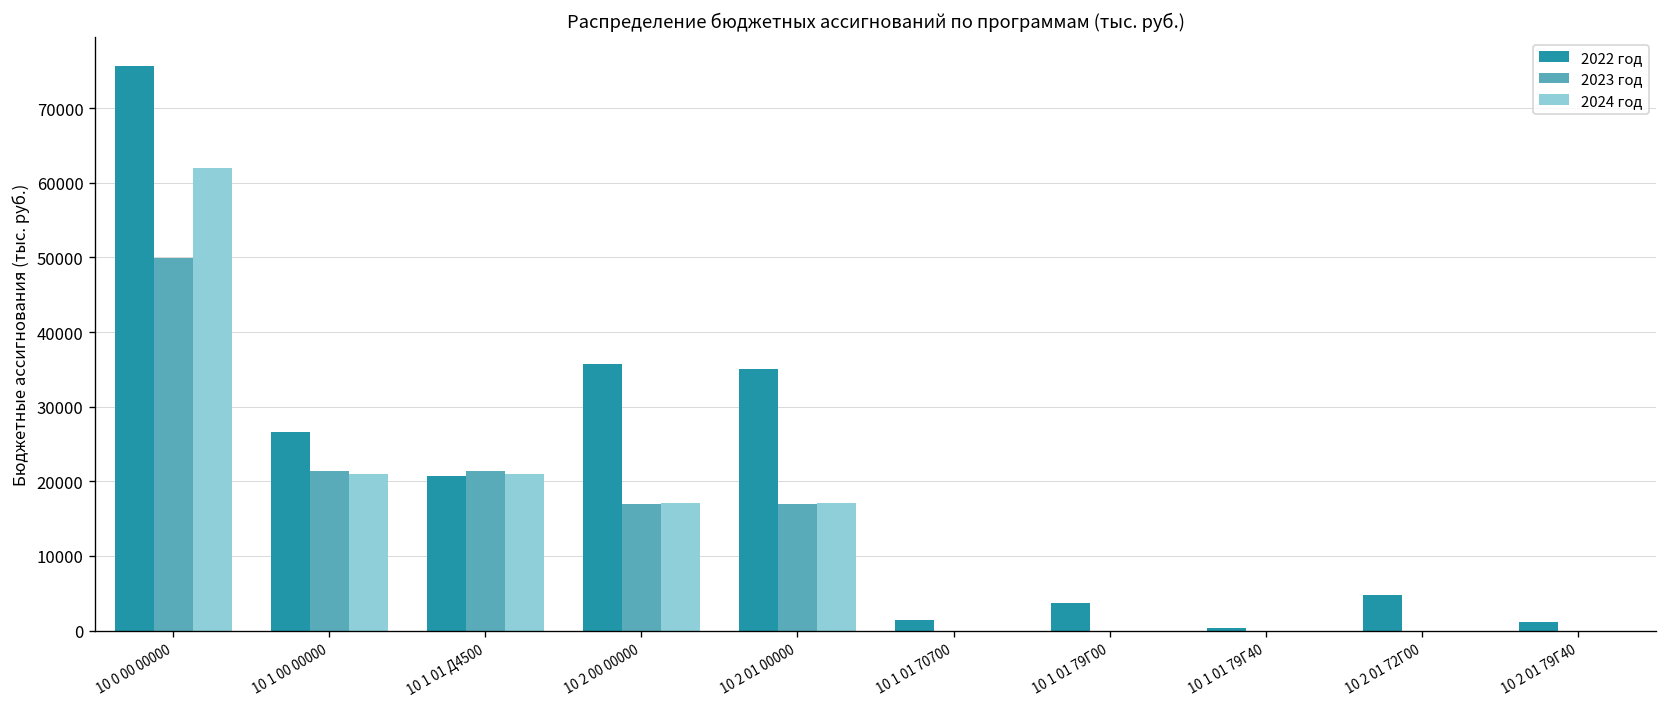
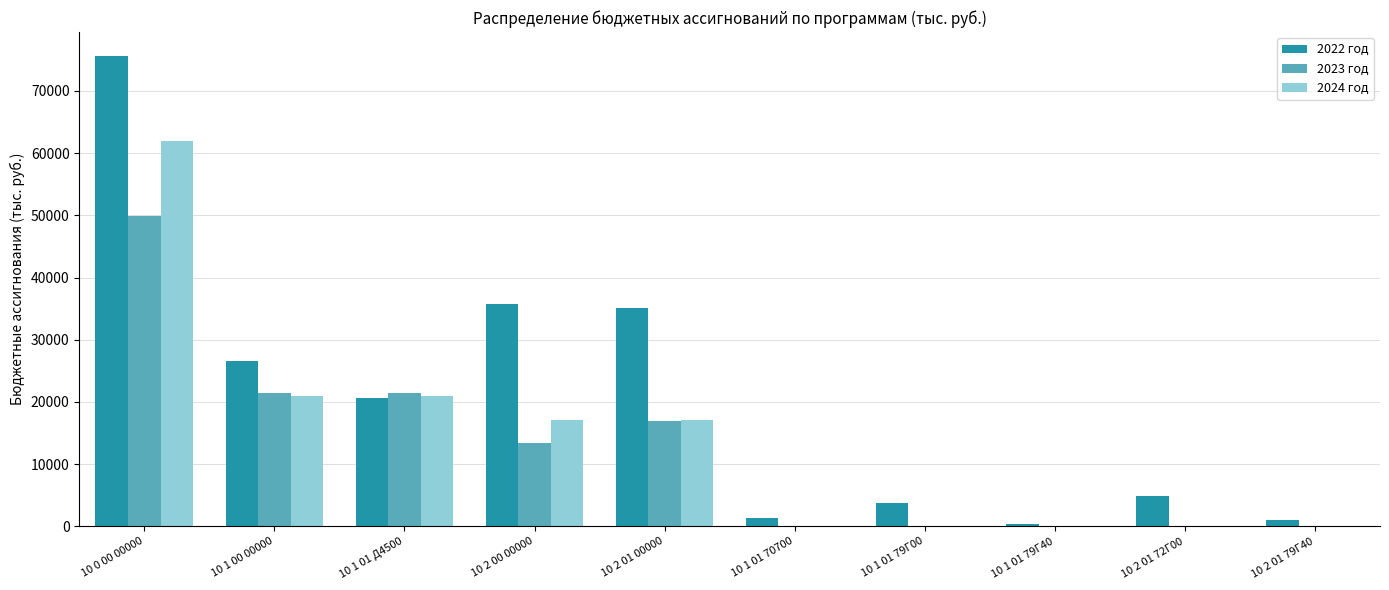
  {
    "2022 год": {
      "10 0 00 00000": 76000,
      "10 1 00 00000": 27000,
      "10 1 01 Д4500": 21000,
      "10 2 00 00000": 36000,
      "10 2 01 00000": 35000,
      "10 1 01 70700": 1000,
      "10 1 01 79Г00": 4000,
      "10 2 01 72Г00": 5000,
      "10 2 01 79Г40": 1000
    },
    "2023 год": {
      "10 0 00 00000": 50000,
      "10 1 00 00000": 21000,
      "10 1 01 Д4500": 21000,
-     "10 2 00 00000": 17000,
+     "10 2 00 00000": 13000,
      "10 2 01 00000": 17000,
      "10 1 01 70700": 0,
      "10 1 01 79Г00": 0,
      "10 1 01 79Г40": 0,
      "10 2 01 72Г00": 0,
      "10 2 01 79Г40": 0
    },
    "2024 год": {
      "10 0 00 00000": 62000,
      "10 1 00 00000": 21000,
      "10 1 01 Д4500": 21000,
      "10 2 00 00000": 17000,
      "10 2 01 00000": 17000,
      "10 1 01 70700": 0,
      "10 1 01 79Г00": 0,
      "10 1 01 79Г40": 0,
      "10 2 01 72Г00": 0,
      "10 2 01 79Г40": 0
    }
  }
